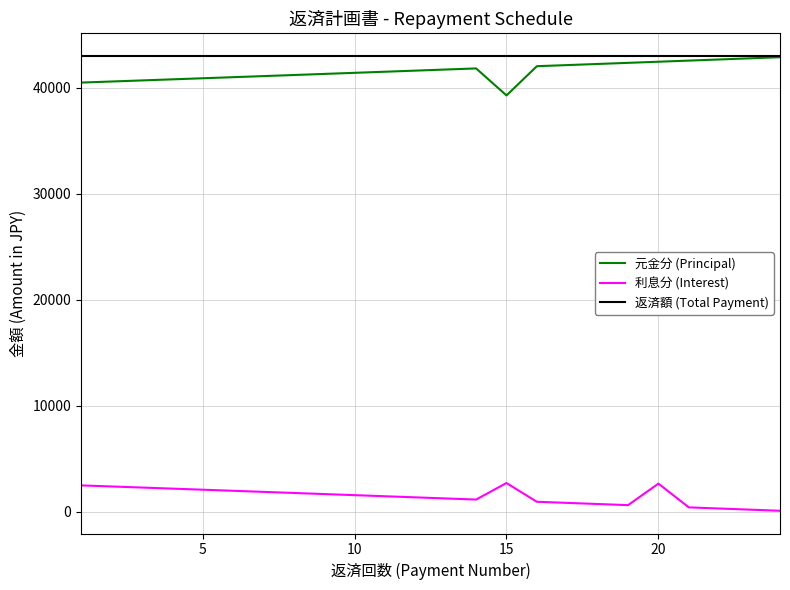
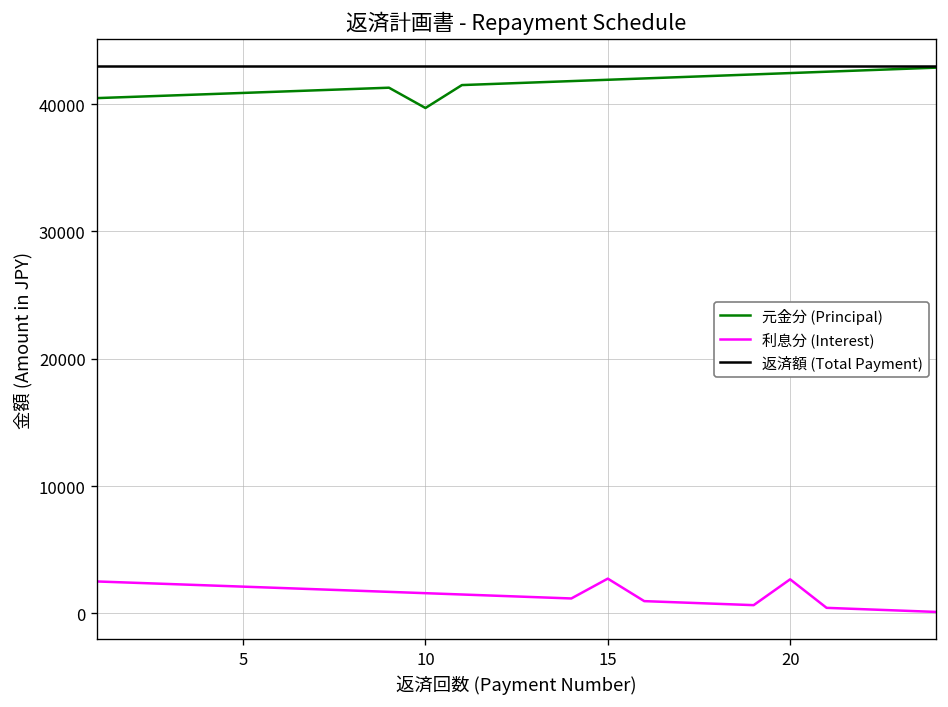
  {
    "元金分 (Principal)": {
      "5": 40900,
-     "10": 41400,
-     "15": 39300,
+     "10": 39700,
+     "15": 41900,
      "20": 42400
    },
    "利息分 (Interest)": {
      "5": 2100,
      "10": 1600,
      "15": 2700,
      "20": 2700
    },
    "返済額 (Total Payment)": {
      "5": 43000,
      "10": 43000,
      "15": 43000,
      "20": 43000
    }
  }
